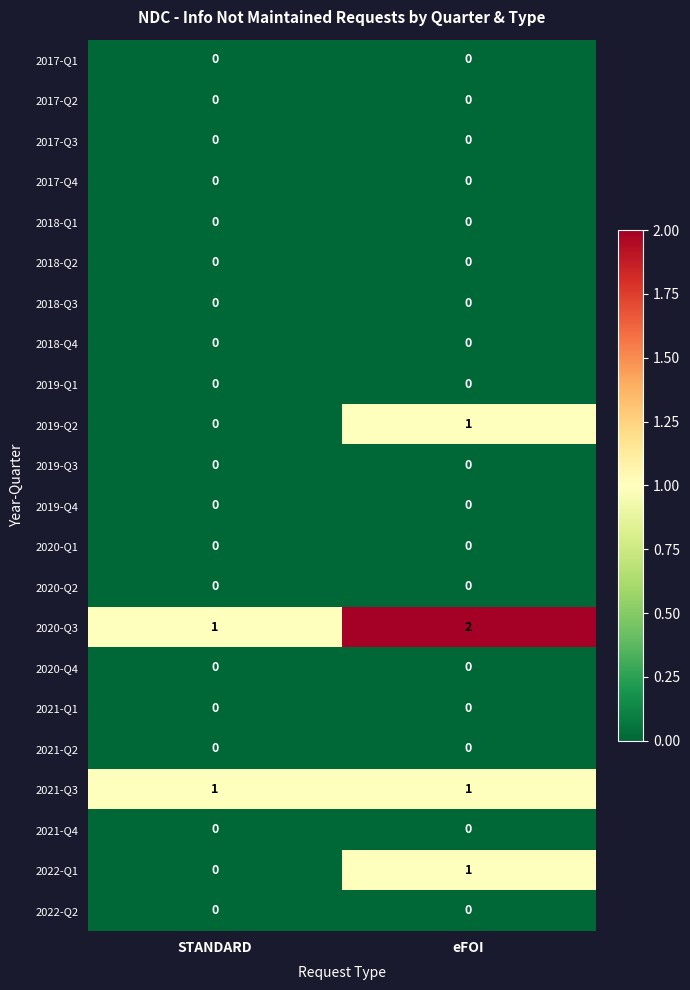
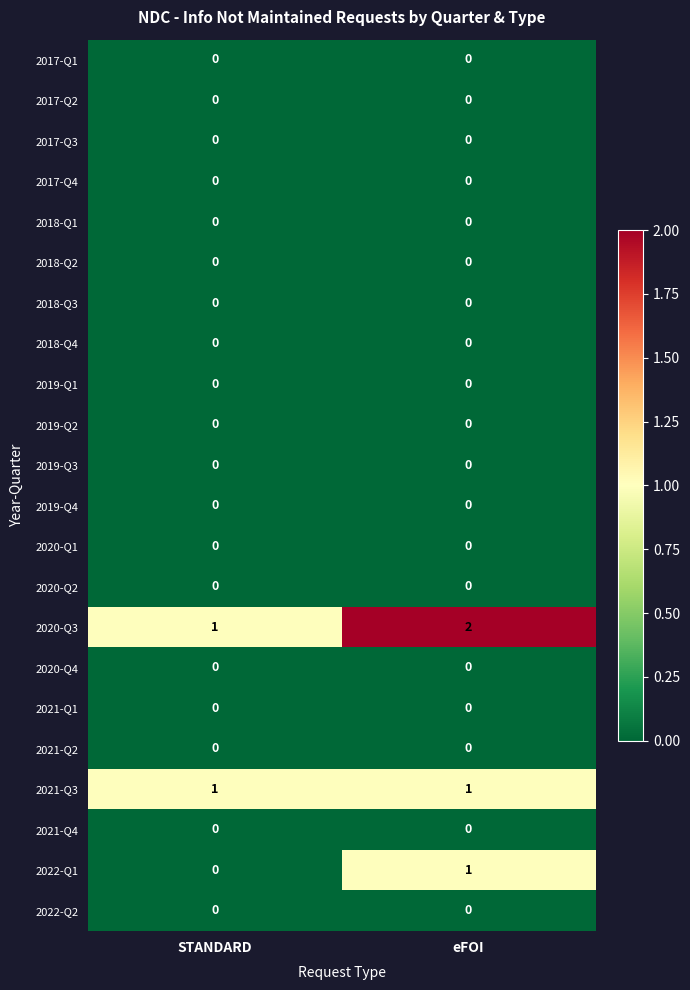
  {
    "2017-Q1": {
      "STANDARD": 0,
      "eFOI": 0
    },
    "2017-Q2": {
      "STANDARD": 0,
      "eFOI": 0
    },
    "2017-Q3": {
      "STANDARD": 0,
      "eFOI": 0
    },
    "2017-Q4": {
      "STANDARD": 0,
      "eFOI": 0
    },
    "2018-Q1": {
      "STANDARD": 0,
      "eFOI": 0
    },
    "2018-Q2": {
      "STANDARD": 0,
      "eFOI": 0
    },
    "2018-Q3": {
      "STANDARD": 0,
      "eFOI": 0
    },
    "2018-Q4": {
      "STANDARD": 0,
      "eFOI": 0
    },
    "2019-Q1": {
      "STANDARD": 0,
      "eFOI": 0
    },
    "2019-Q2": {
      "STANDARD": 0,
-     "eFOI": 1
+     "eFOI": 0
    },
    "2019-Q3": {
      "STANDARD": 0,
      "eFOI": 0
    },
    "2019-Q4": {
      "STANDARD": 0,
      "eFOI": 0
    },
    "2020-Q1": {
      "STANDARD": 0,
      "eFOI": 0
    },
    "2020-Q2": {
      "STANDARD": 0,
      "eFOI": 0
    },
    "2020-Q3": {
      "STANDARD": 1,
      "eFOI": 2
    },
    "2020-Q4": {
      "STANDARD": 0,
      "eFOI": 0
    },
    "2021-Q1": {
      "STANDARD": 0,
      "eFOI": 0
    },
    "2021-Q2": {
      "STANDARD": 0,
      "eFOI": 0
    },
    "2021-Q3": {
      "STANDARD": 1,
      "eFOI": 1
    },
    "2021-Q4": {
      "STANDARD": 0,
      "eFOI": 0
    },
    "2022-Q1": {
      "STANDARD": 0,
      "eFOI": 1
    },
    "2022-Q2": {
      "STANDARD": 0,
      "eFOI": 0
    }
  }
